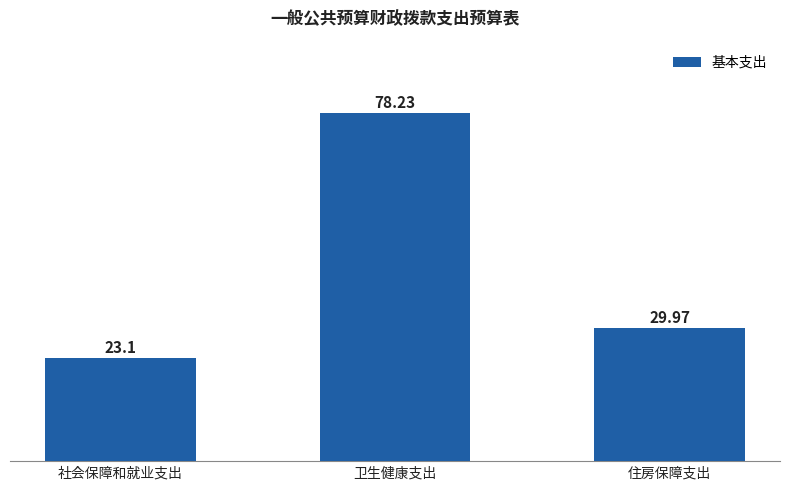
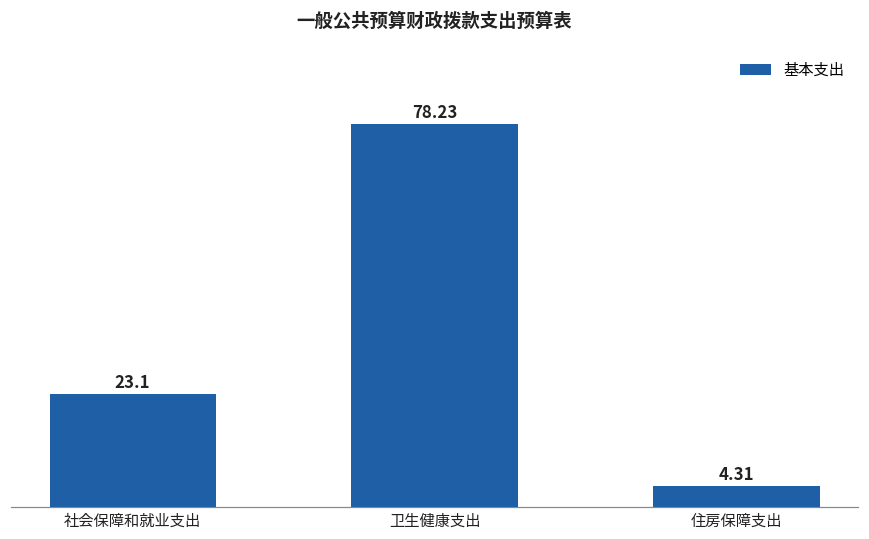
  {
    "社会保障和就业支出": 23.1,
    "卫生健康支出": 78.23,
-   "住房保障支出": 29.97
+   "住房保障支出": 4.31
  }
